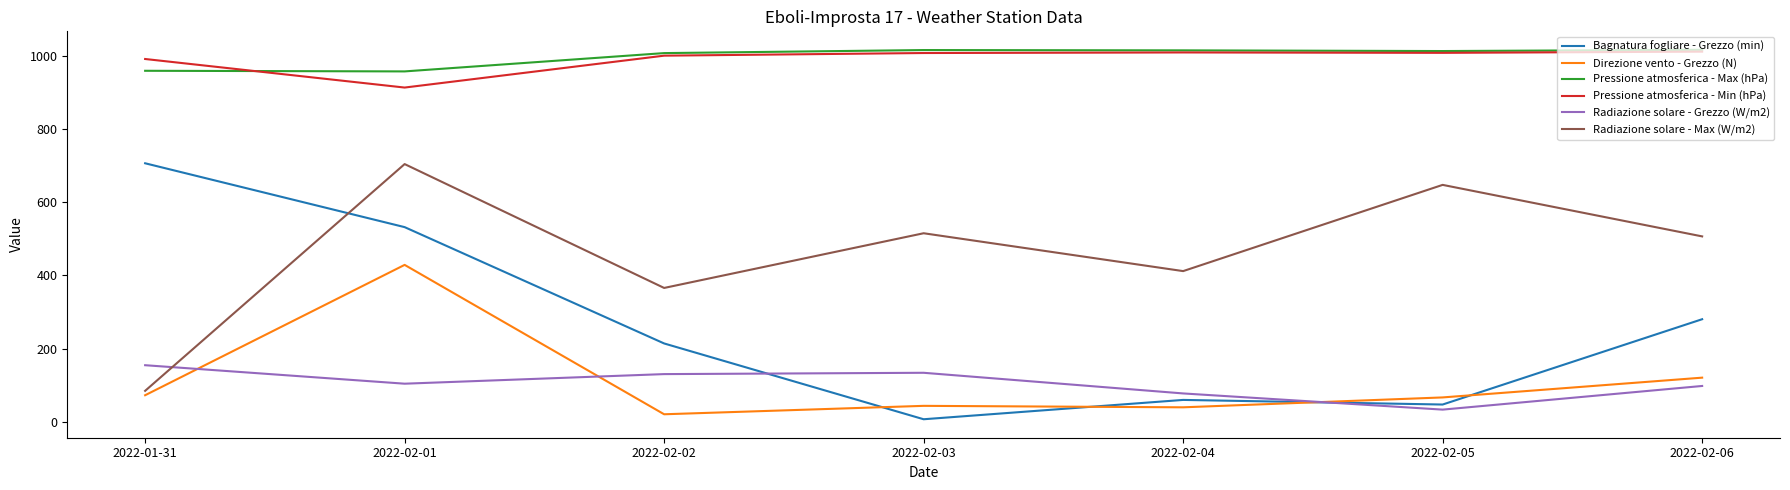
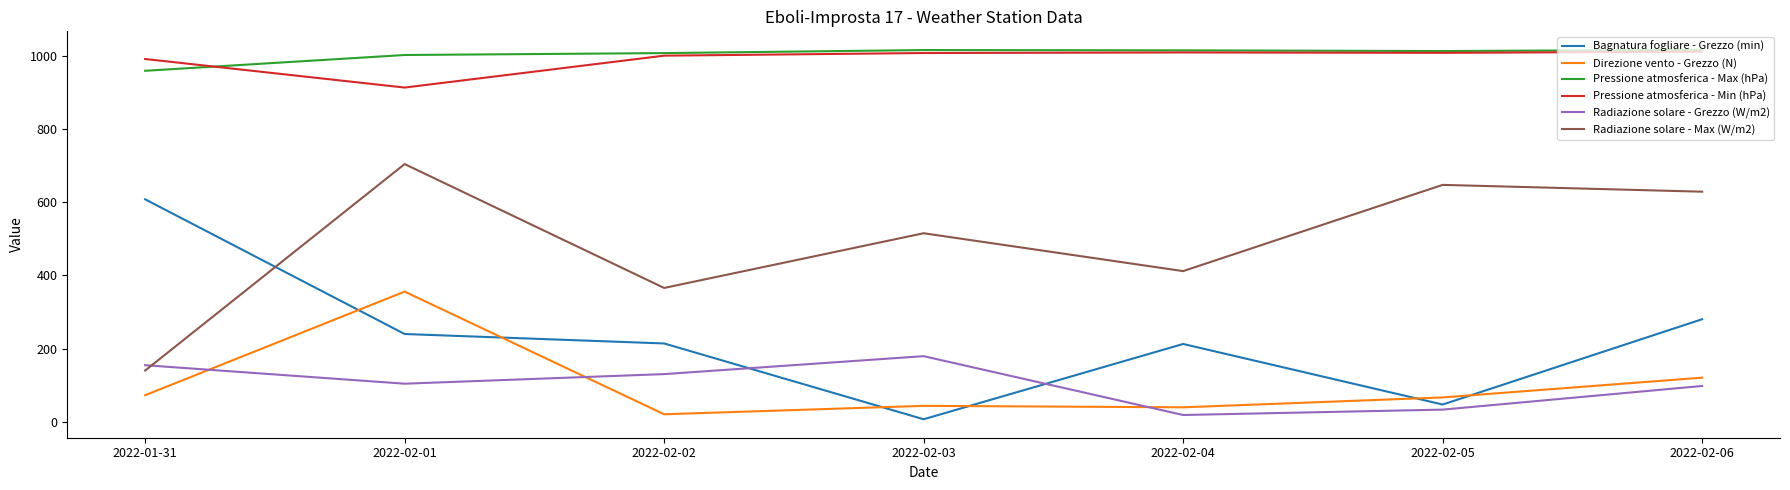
  {
    "Bagnatura fogliare - Grezzo (min)": {
-     "2022-01-31": 710,
-     "2022-02-01": 530,
+     "2022-01-31": 610,
+     "2022-02-01": 240,
      "2022-02-02": 210,
      "2022-02-03": 10,
-     "2022-02-04": 60,
+     "2022-02-04": 210,
      "2022-02-05": 50,
      "2022-02-06": 280
    },
    "Direzione vento - Grezzo (N)": {
      "2022-01-31": 70,
-     "2022-02-01": 430,
+     "2022-02-01": 360,
      "2022-02-02": 20,
      "2022-02-03": 40,
      "2022-02-04": 40,
      "2022-02-05": 70,
      "2022-02-06": 120
    },
    "Pressione atmosferica - Max (hPa)": {
      "2022-01-31": 960,
-     "2022-02-01": 960,
+     "2022-02-01": 1000,
      "2022-02-02": 1010,
      "2022-02-03": 1020
    },
    "Pressione atmosferica - Min (hPa)": {
      "2022-01-31": 990,
      "2022-02-01": 910,
      "2022-02-02": 1000,
      "2022-02-03": 1010
    },
    "Radiazione solare - Grezzo (W/m2)": {
      "2022-01-31": 160,
      "2022-02-01": 100,
      "2022-02-02": 130,
-     "2022-02-03": 130,
-     "2022-02-04": 80,
+     "2022-02-03": 180,
+     "2022-02-04": 20,
      "2022-02-05": 30,
      "2022-02-06": 100
    },
    "Radiazione solare - Max (W/m2)": {
-     "2022-01-31": 90,
+     "2022-01-31": 140,
      "2022-02-01": 700,
      "2022-02-02": 370,
      "2022-02-03": 520,
      "2022-02-04": 410,
      "2022-02-05": 650,
-     "2022-02-06": 510
+     "2022-02-06": 630
    }
  }
